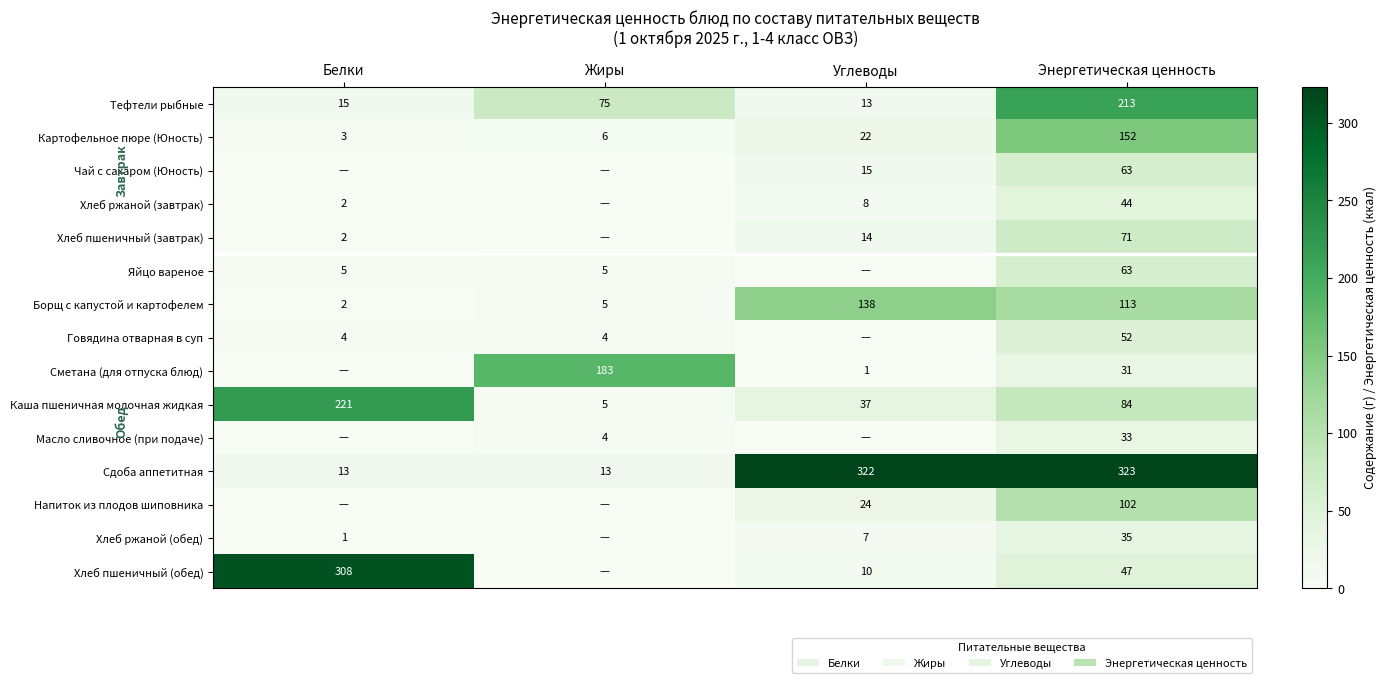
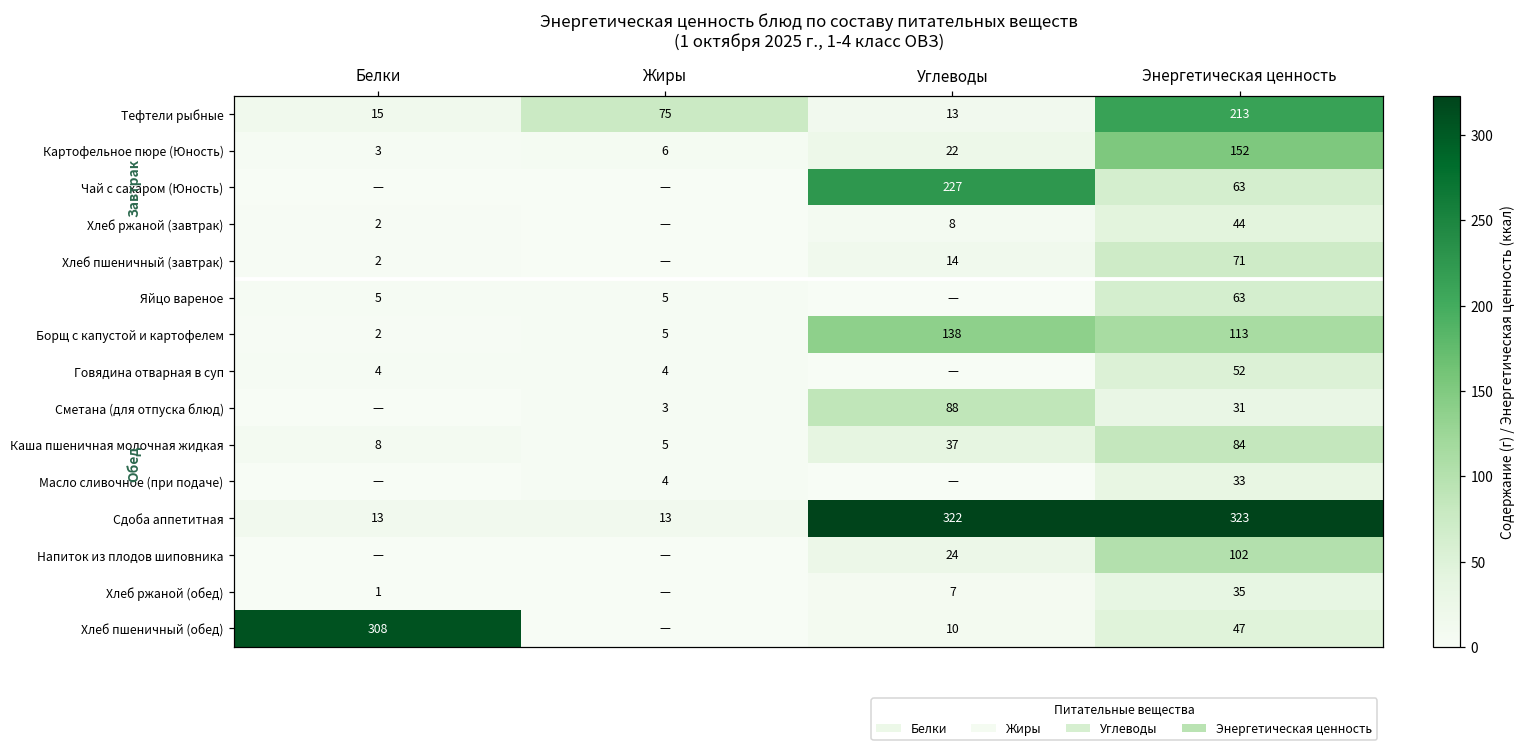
  {
    "Тефтели рыбные": {
      "Белки": 15,
      "Жиры": 75,
      "Углеводы": 13,
      "Энергетическая ценность": 213
    },
    "Картофельное пюре (Юность)": {
      "Белки": 3,
      "Жиры": 6,
      "Углеводы": 22,
      "Энергетическая ценность": 152
    },
    "Чай с сахаром (Юность)": {
-     "Углеводы": 15,
+     "Углеводы": 227,
      "Энергетическая ценность": 63
    },
    "Хлеб ржаной (завтрак)": {
      "Белки": 2,
      "Углеводы": 8,
      "Энергетическая ценность": 44
    },
    "Хлеб пшеничный (завтрак)": {
      "Белки": 2,
      "Углеводы": 14,
      "Энергетическая ценность": 71
    },
    "Яйцо вареное": {
      "Белки": 5,
      "Жиры": 5,
      "Энергетическая ценность": 63
    },
    "Борщ с капустой и картофелем": {
      "Белки": 2,
      "Жиры": 5,
      "Углеводы": 138,
      "Энергетическая ценность": 113
    },
    "Говядина отварная в суп": {
      "Белки": 4,
      "Жиры": 4,
      "Энергетическая ценность": 52
    },
    "Сметана (для отпуска блюд)": {
-     "Жиры": 183,
-     "Углеводы": 1,
+     "Жиры": 3,
+     "Углеводы": 88,
      "Энергетическая ценность": 31
    },
    "Каша пшеничная молочная жидкая": {
-     "Белки": 221,
+     "Белки": 8,
      "Жиры": 5,
      "Углеводы": 37,
      "Энергетическая ценность": 84
    },
    "Масло сливочное (при подаче)": {
      "Жиры": 4,
      "Энергетическая ценность": 33
    },
    "Сдоба аппетитная": {
      "Белки": 13,
      "Жиры": 13,
      "Углеводы": 322,
      "Энергетическая ценность": 323
    },
    "Напиток из плодов шиповника": {
      "Углеводы": 24,
      "Энергетическая ценность": 102
    },
    "Хлеб ржаной (обед)": {
      "Белки": 1,
      "Углеводы": 7,
      "Энергетическая ценность": 35
    },
    "Хлеб пшеничный (обед)": {
      "Белки": 308,
      "Углеводы": 10,
      "Энергетическая ценность": 47
    }
  }
